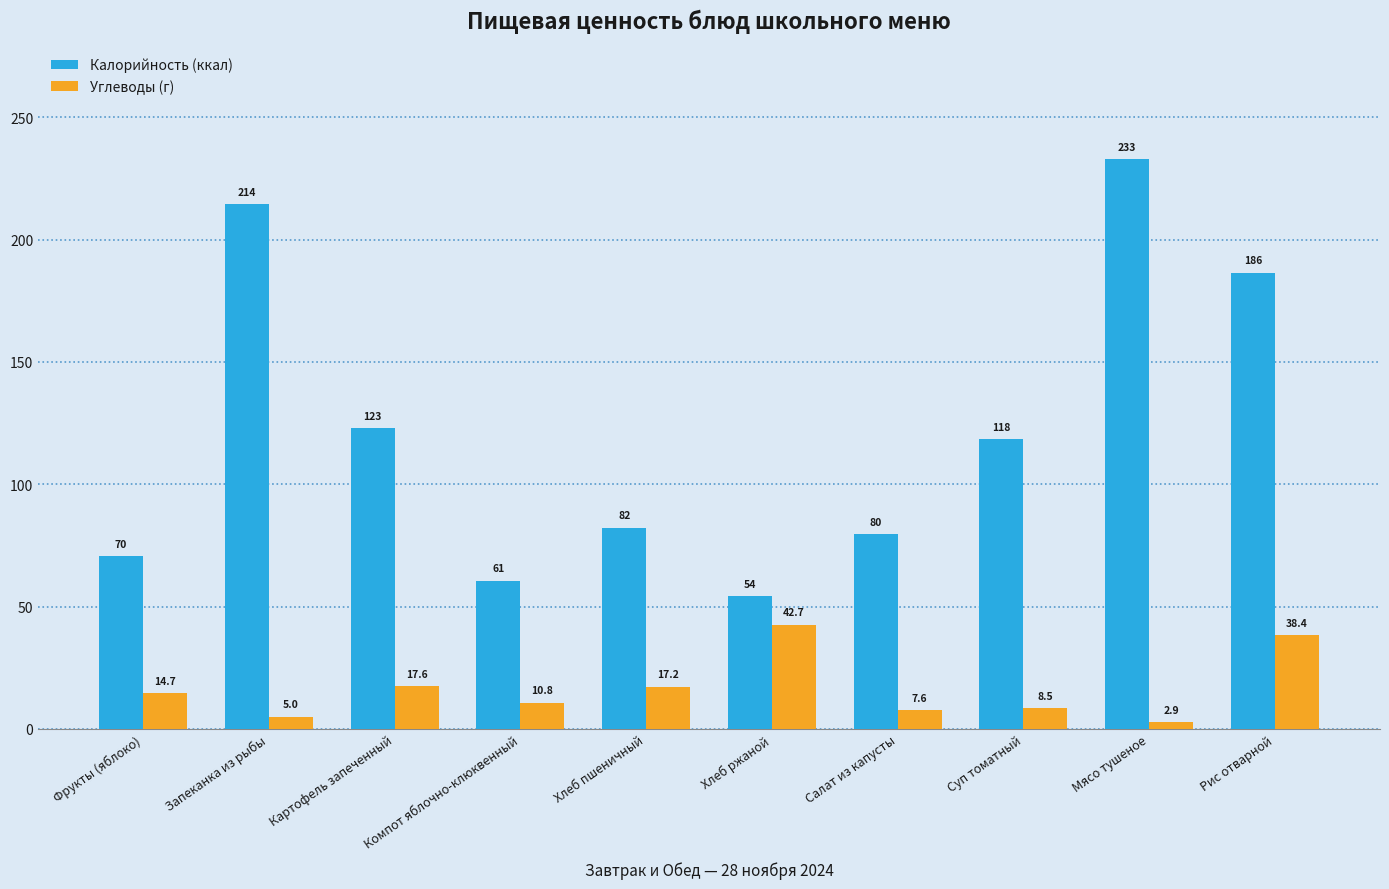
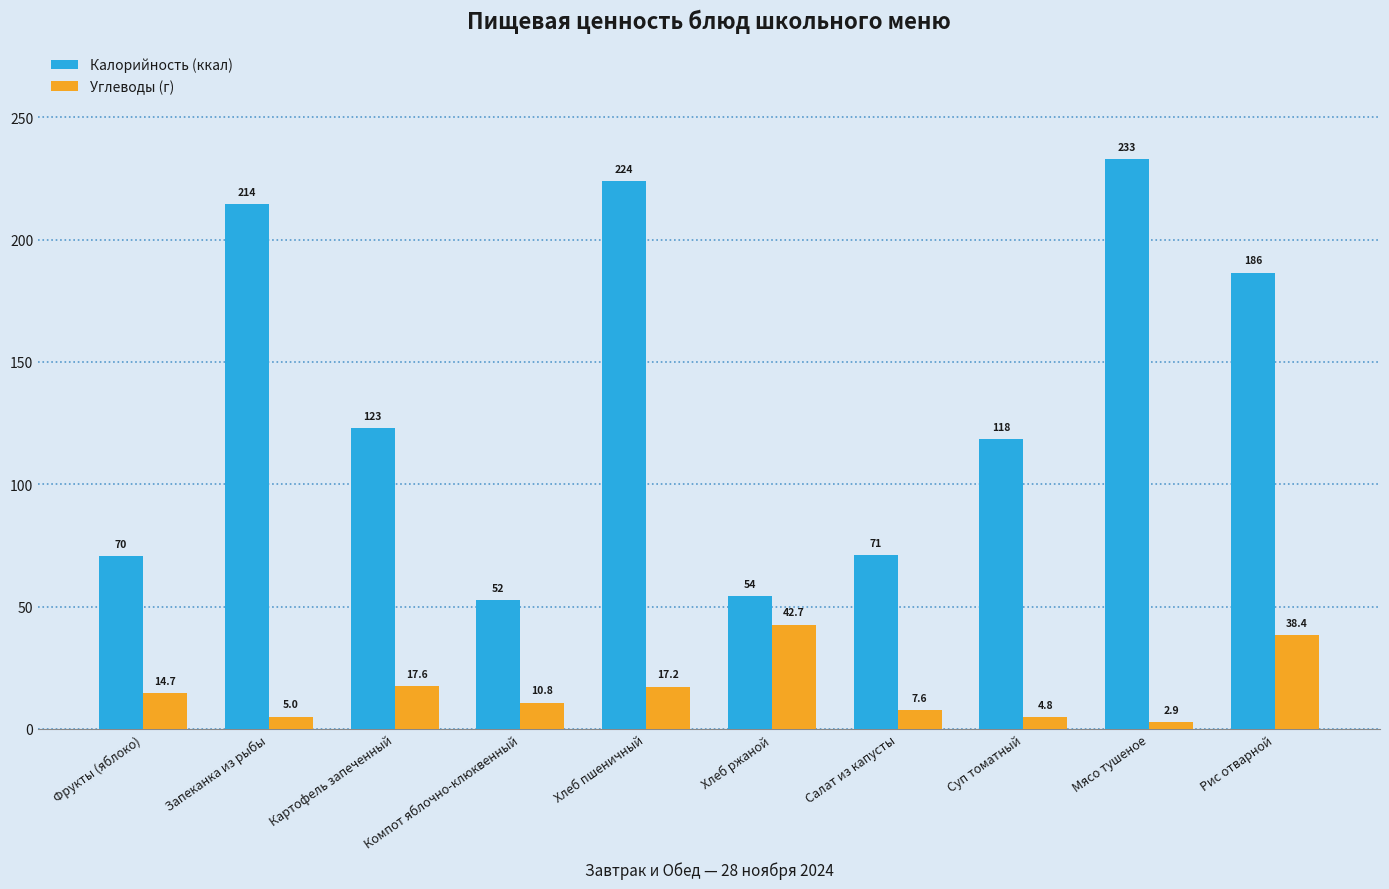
  {
    "Калорийность (ккал)": {
      "Фрукты (яблоко)": 70,
      "Запеканка из рыбы": 214,
      "Картофель запеченный": 123,
-     "Компот яблочно-клюквенный": 61,
-     "Хлеб пшеничный": 82,
+     "Компот яблочно-клюквенный": 52,
+     "Хлеб пшеничный": 224,
      "Хлеб ржаной": 54,
-     "Салат из капусты": 80,
+     "Салат из капусты": 71,
      "Суп томатный": 118,
      "Мясо тушеное": 233,
      "Рис отварной": 186
    },
    "Углеводы (г)": {
      "Фрукты (яблоко)": 14.7,
      "Запеканка из рыбы": 5.0,
      "Картофель запеченный": 17.6,
      "Компот яблочно-клюквенный": 10.8,
      "Хлеб пшеничный": 17.2,
      "Хлеб ржаной": 42.7,
      "Салат из капусты": 7.6,
-     "Суп томатный": 8.5,
+     "Суп томатный": 4.8,
      "Мясо тушеное": 2.9,
      "Рис отварной": 38.4
    }
  }
